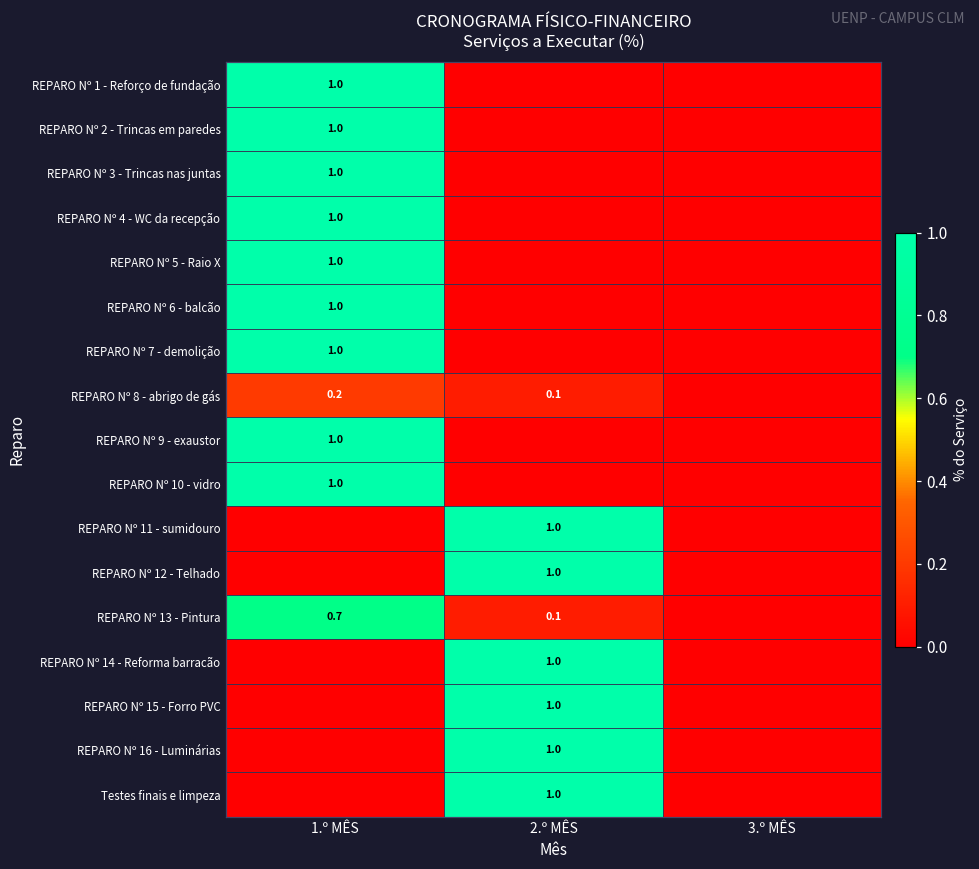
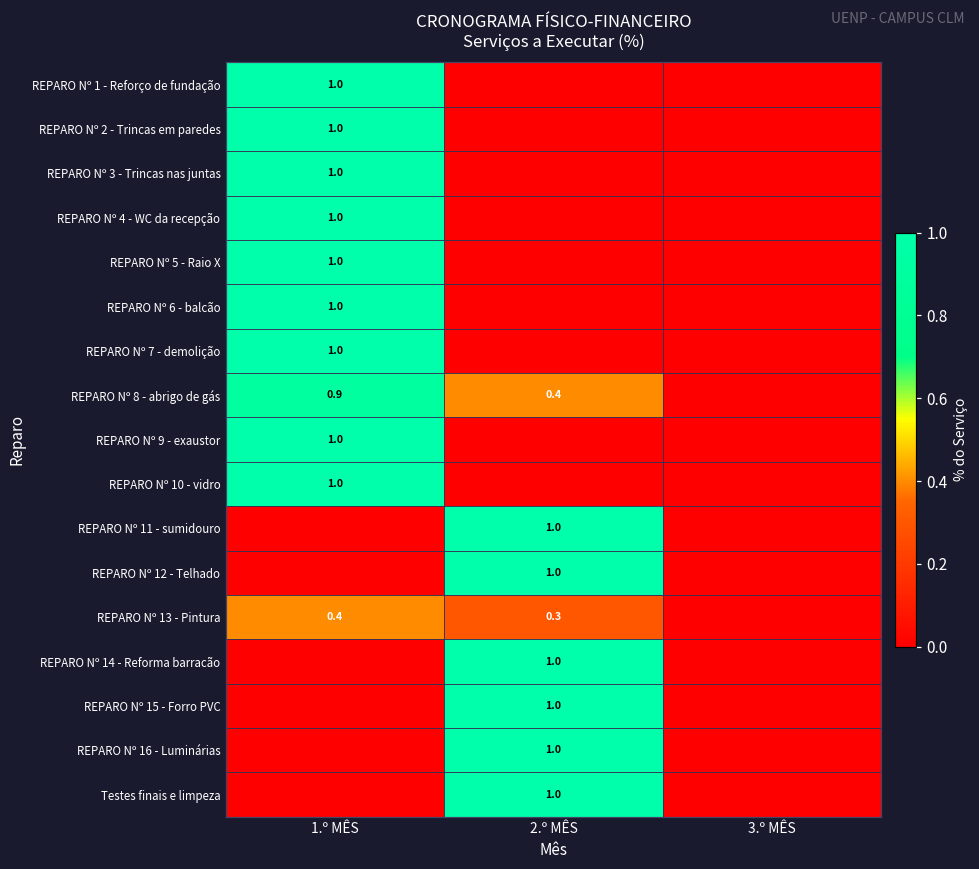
  {
    "REPARO Nº 1 - Reforço de fundação": {
      "1.º MÊS": 1.0
    },
    "REPARO Nº 2 - Trincas em paredes": {
      "1.º MÊS": 1.0
    },
    "REPARO Nº 3 - Trincas nas juntas": {
      "1.º MÊS": 1.0
    },
    "REPARO Nº 4 - WC da recepção": {
      "1.º MÊS": 1.0
    },
    "REPARO Nº 5 - Raio X": {
      "1.º MÊS": 1.0
    },
    "REPARO Nº 6 - balcão": {
      "1.º MÊS": 1.0
    },
    "REPARO Nº 7 - demolição": {
      "1.º MÊS": 1.0
    },
    "REPARO Nº 8 - abrigo de gás": {
-     "1.º MÊS": 0.2,
-     "2.º MÊS": 0.1
+     "1.º MÊS": 0.9,
+     "2.º MÊS": 0.4
    },
    "REPARO Nº 9 - exaustor": {
      "1.º MÊS": 1.0
    },
    "REPARO Nº 10 - vidro": {
      "1.º MÊS": 1.0
    },
    "REPARO Nº 11 - sumidouro": {
      "2.º MÊS": 1.0
    },
    "REPARO Nº 12 - Telhado": {
      "2.º MÊS": 1.0
    },
    "REPARO Nº 13 - Pintura": {
-     "1.º MÊS": 0.7,
-     "2.º MÊS": 0.1
+     "1.º MÊS": 0.4,
+     "2.º MÊS": 0.3
    },
    "REPARO Nº 14 - Reforma barracão": {
      "2.º MÊS": 1.0
    },
    "REPARO Nº 15 - Forro PVC": {
      "2.º MÊS": 1.0
    },
    "REPARO Nº 16 - Luminárias": {
      "2.º MÊS": 1.0
    },
    "Testes finais e limpeza": {
      "2.º MÊS": 1.0
    }
  }
